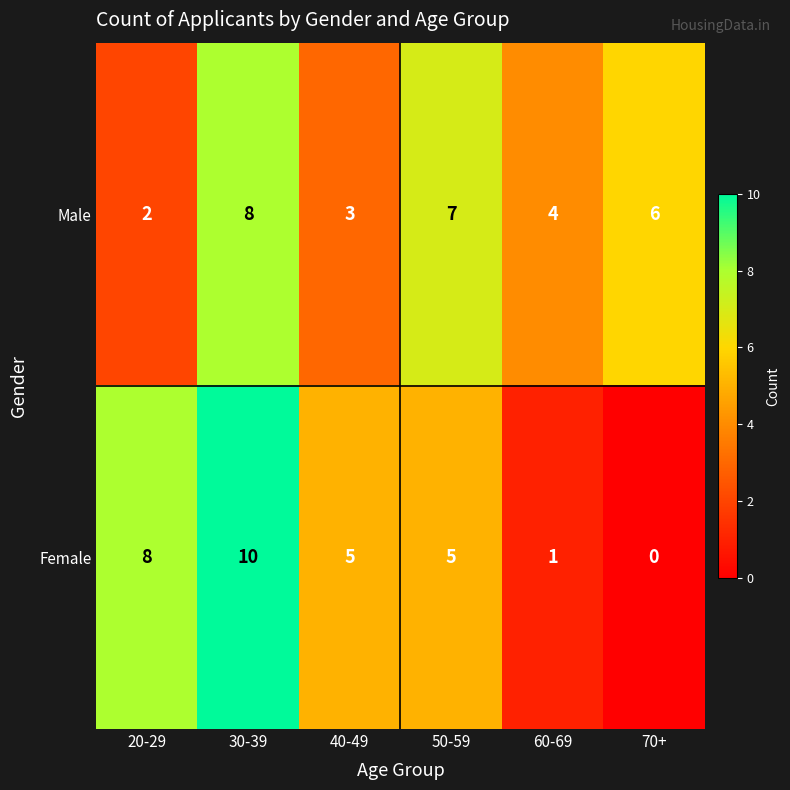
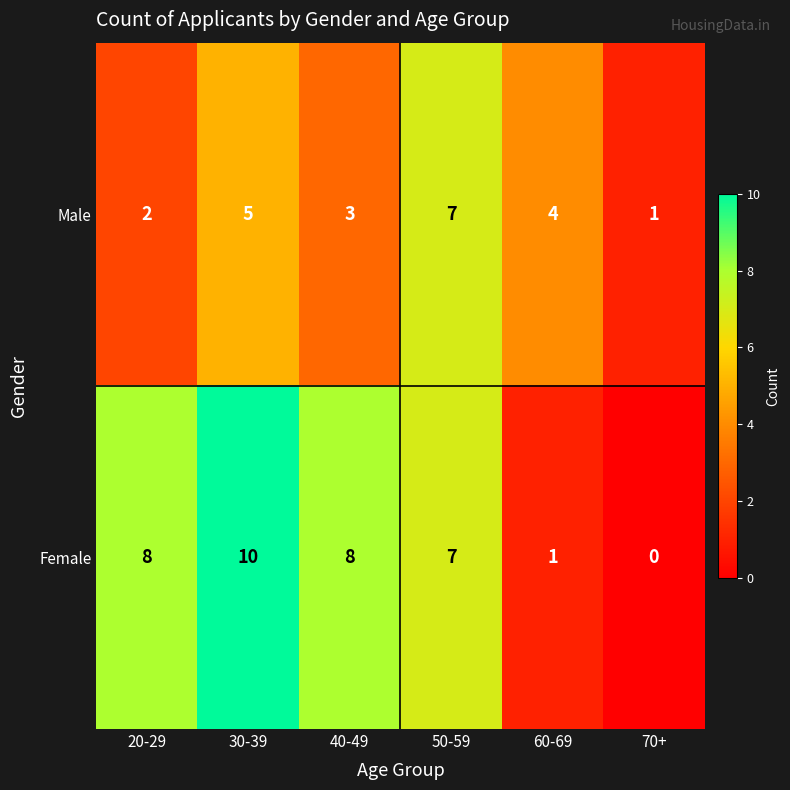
  {
    "Male": {
      "20-29": 2,
-     "30-39": 8,
+     "30-39": 5,
      "40-49": 3,
      "50-59": 7,
      "60-69": 4,
-     "70+": 6
+     "70+": 1
    },
    "Female": {
      "20-29": 8,
      "30-39": 10,
-     "40-49": 5,
-     "50-59": 5,
+     "40-49": 8,
+     "50-59": 7,
      "60-69": 1,
      "70+": 0
    }
  }
